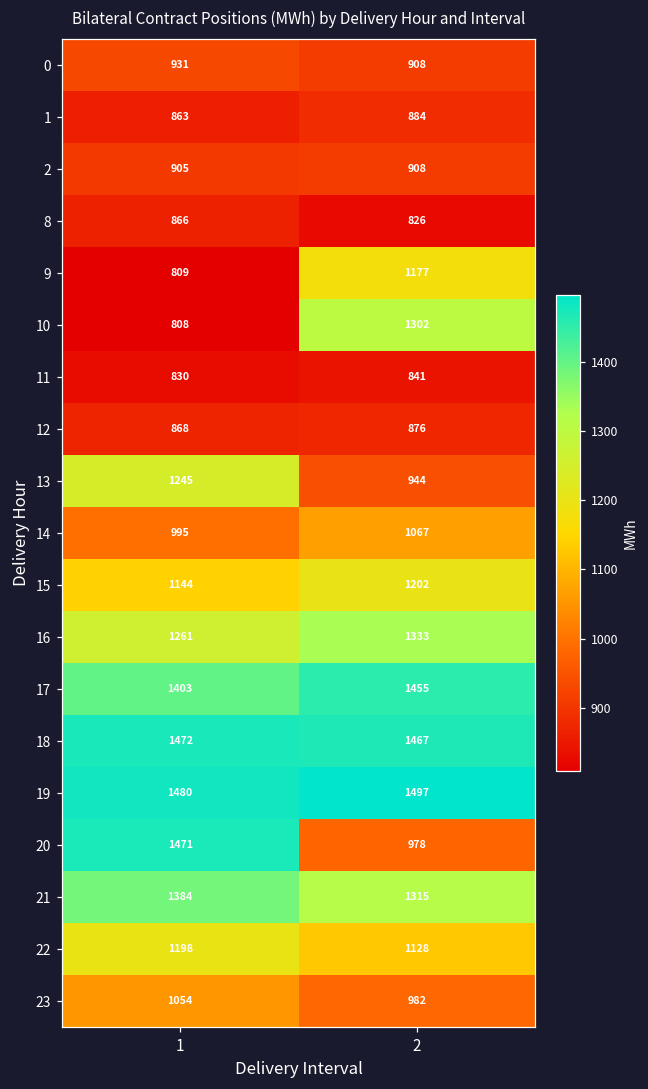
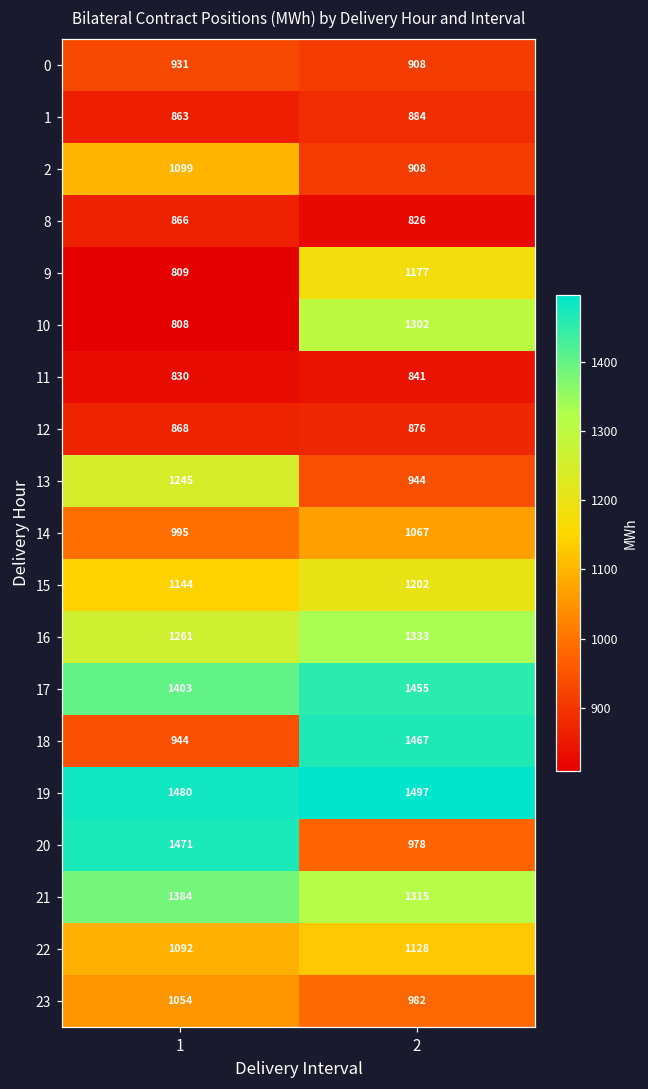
  {
    "0": {
      "1": 931,
      "2": 908
    },
    "1": {
      "1": 863,
      "2": 884
    },
    "2": {
-     "1": 905,
+     "1": 1099,
      "2": 908
    },
    "8": {
      "1": 866,
      "2": 826
    },
    "9": {
      "1": 809,
      "2": 1177
    },
    "10": {
      "1": 808,
      "2": 1302
    },
    "11": {
      "1": 830,
      "2": 841
    },
    "12": {
      "1": 868,
      "2": 876
    },
    "13": {
      "1": 1245,
      "2": 944
    },
    "14": {
      "1": 995,
      "2": 1067
    },
    "15": {
      "1": 1144,
      "2": 1202
    },
    "16": {
      "1": 1261,
      "2": 1333
    },
    "17": {
      "1": 1403,
      "2": 1455
    },
    "18": {
-     "1": 1472,
+     "1": 944,
      "2": 1467
    },
    "19": {
      "1": 1480,
      "2": 1497
    },
    "20": {
      "1": 1471,
      "2": 978
    },
    "21": {
      "1": 1384,
      "2": 1315
    },
    "22": {
-     "1": 1198,
+     "1": 1092,
      "2": 1128
    },
    "23": {
      "1": 1054,
      "2": 982
    }
  }
